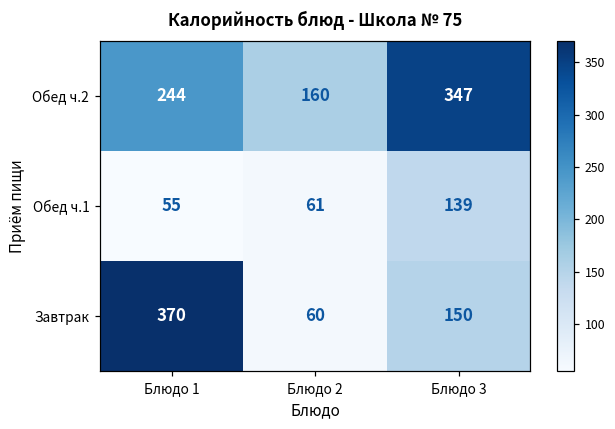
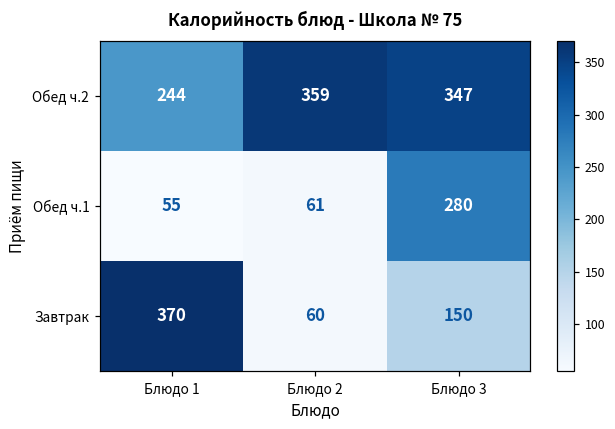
  {
    "Обед ч.2": {
      "Блюдо 1": 244,
-     "Блюдо 2": 160,
+     "Блюдо 2": 359,
      "Блюдо 3": 347
    },
    "Обед ч.1": {
      "Блюдо 1": 55,
      "Блюдо 2": 61,
-     "Блюдо 3": 139
+     "Блюдо 3": 280
    },
    "Завтрак": {
      "Блюдо 1": 370,
      "Блюдо 2": 60,
      "Блюдо 3": 150
    }
  }
